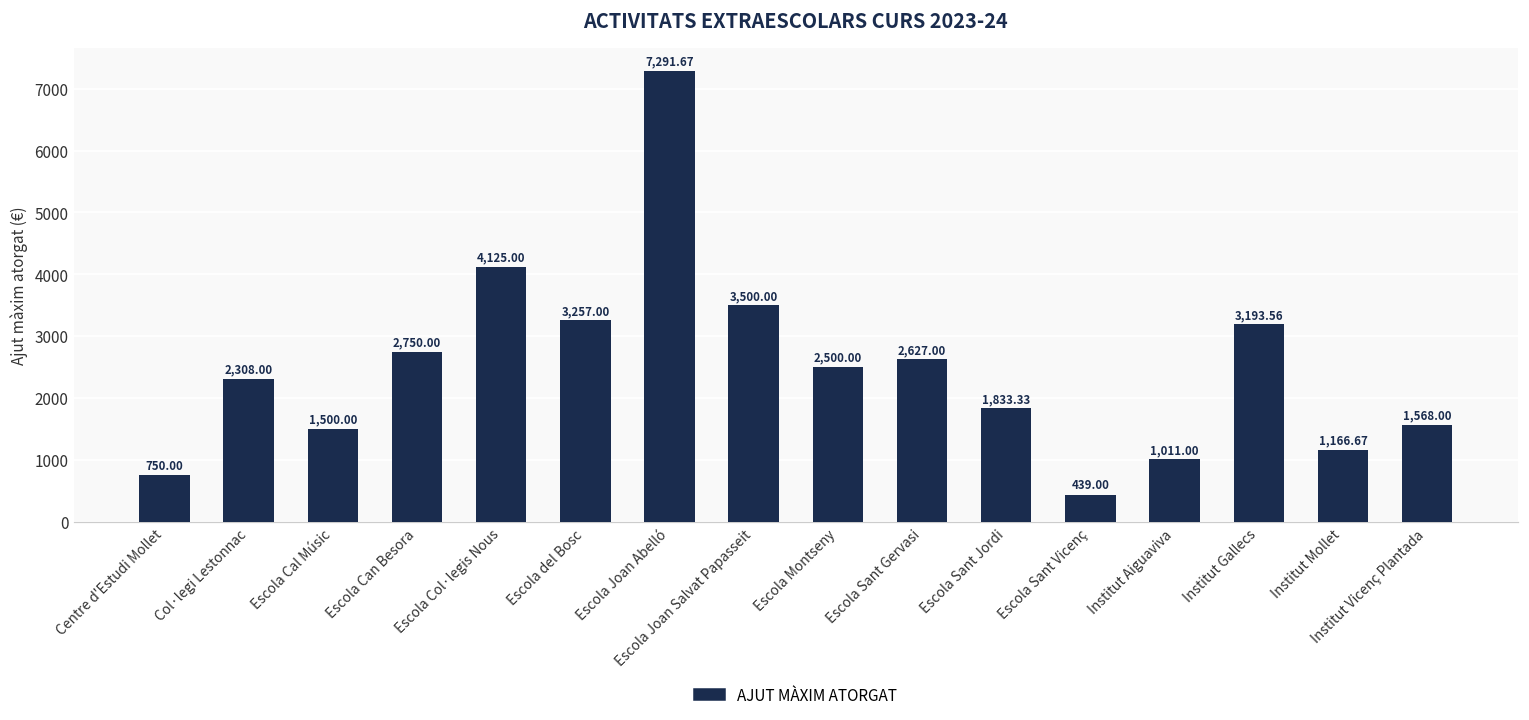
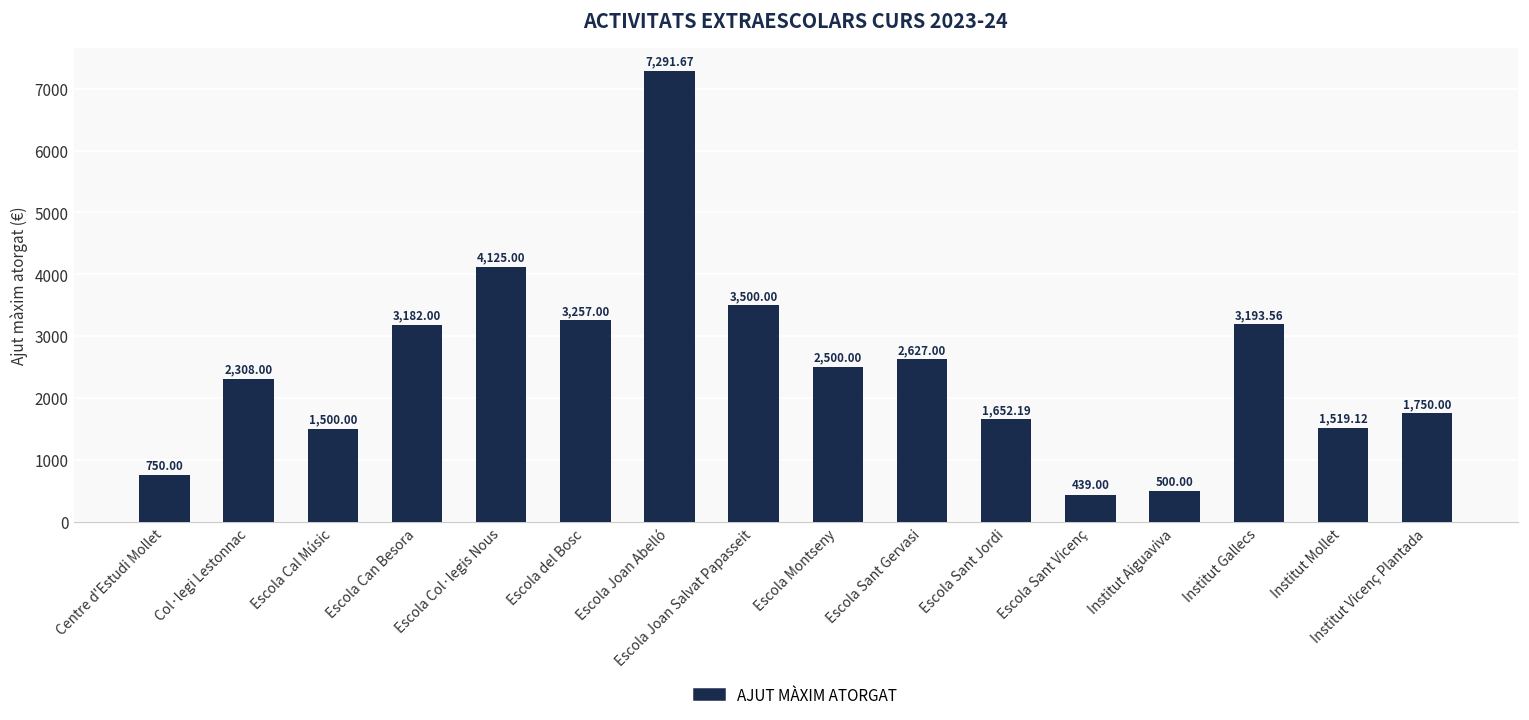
  {
    "Centre d'Estudi Mollet": "750.00",
    "Col·legi Lestonnac": "2,308.00",
    "Escola Cal Músic": "1,500.00",
-   "Escola Can Besora": "2,750.00",
+   "Escola Can Besora": "3,182.00",
    "Escola Col·legis Nous": "4,125.00",
    "Escola del Bosc": "3,257.00",
    "Escola Joan Abelló": "7,291.67",
    "Escola Joan Salvat Papasseit": "3,500.00",
    "Escola Montseny": "2,500.00",
    "Escola Sant Gervasi": "2,627.00",
-   "Escola Sant Jordi": "1,833.33",
+   "Escola Sant Jordi": "1,652.19",
    "Escola Sant Vicenç": "439.00",
-   "Institut Aiguaviva": "1,011.00",
+   "Institut Aiguaviva": "500.00",
    "Institut Gallecs": "3,193.56",
-   "Institut Mollet": "1,166.67",
-   "Institut Vicenç Plantada": "1,568.00"
+   "Institut Mollet": "1,519.12",
+   "Institut Vicenç Plantada": "1,750.00"
  }
